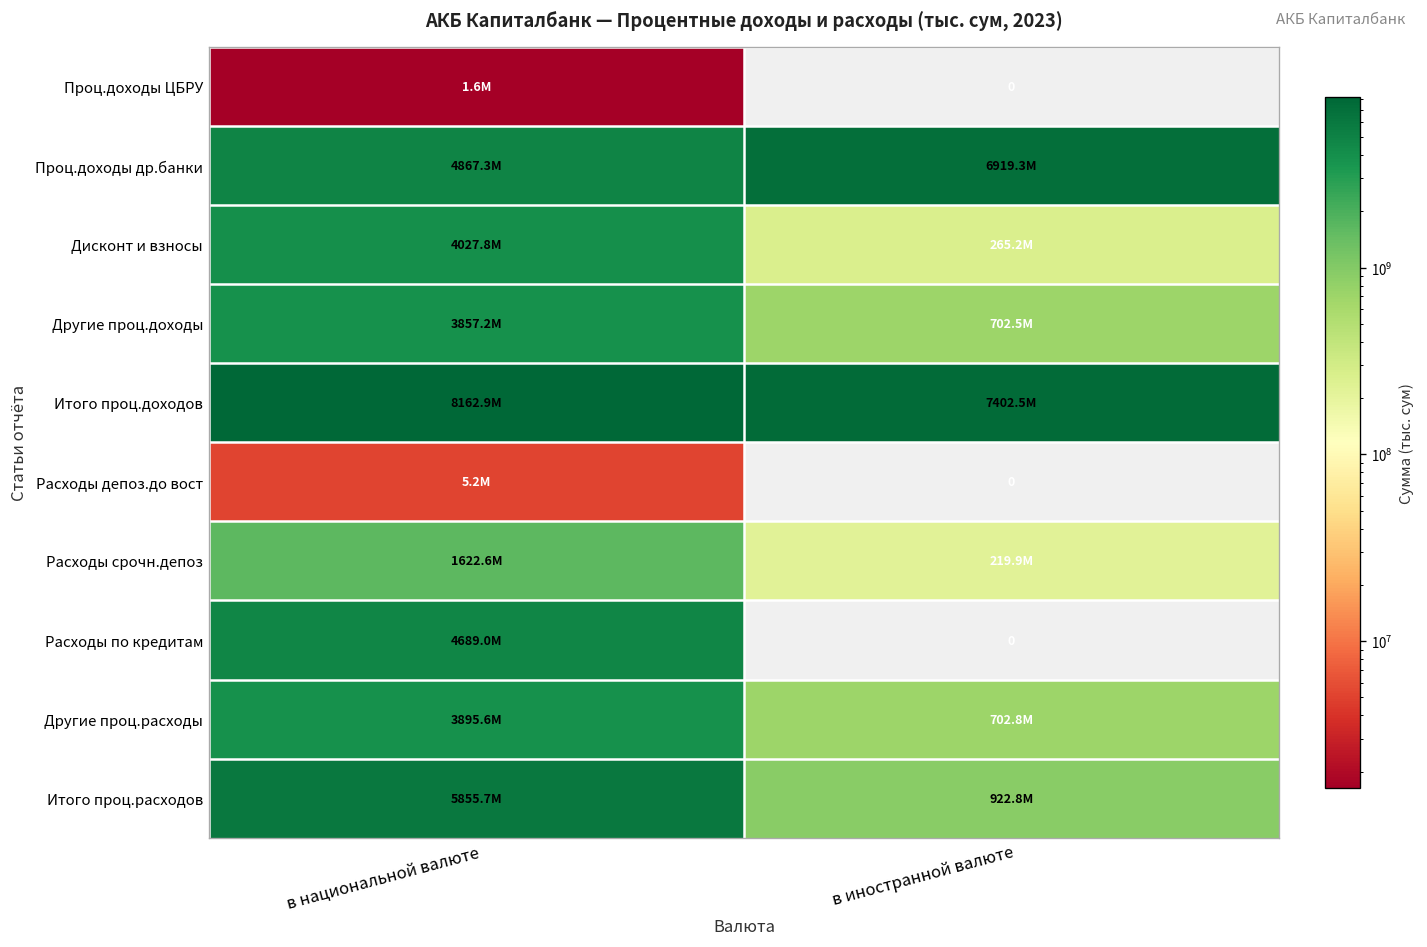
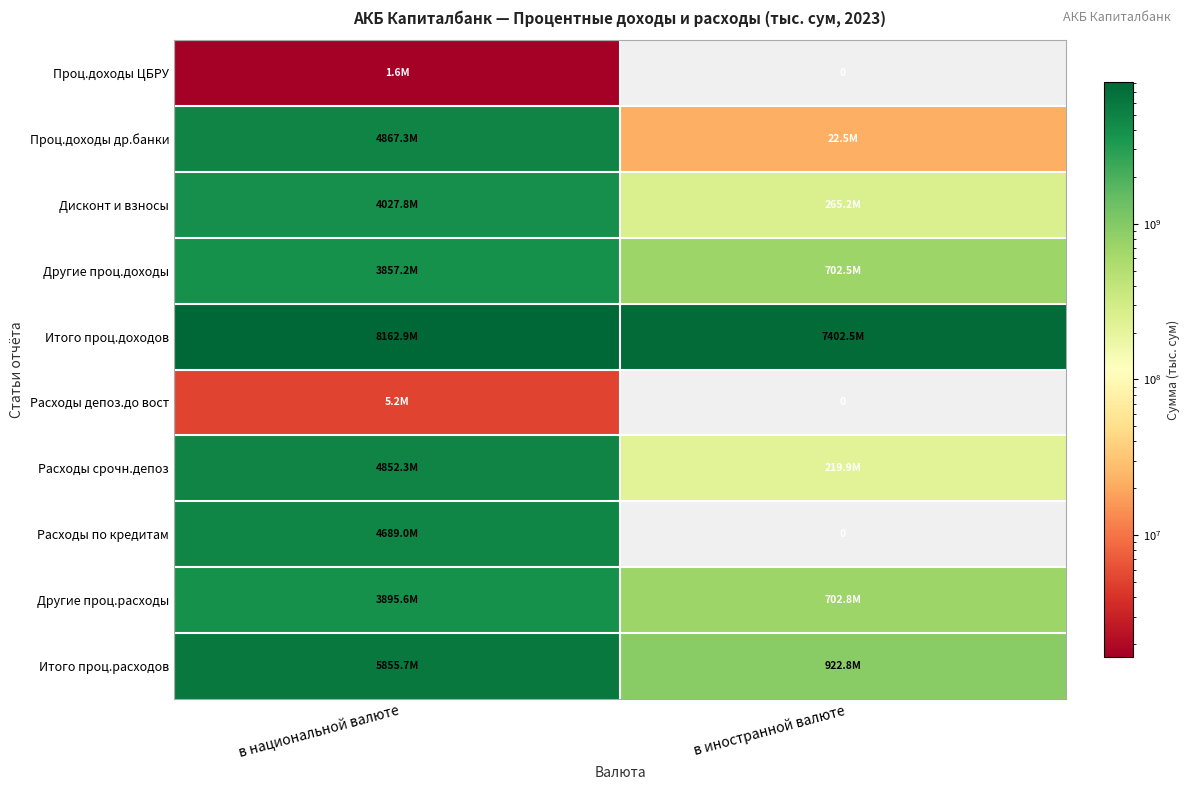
  {
    "Проц.доходы ЦБРУ": {
      "в национальной валюте": "1.6M"
    },
    "Проц.доходы др.банки": {
      "в национальной валюте": "4867.3M",
-     "в иностранной валюте": "6919.3M"
+     "в иностранной валюте": "22.5M"
    },
    "Дисконт и взносы": {
      "в национальной валюте": "4027.8M",
      "в иностранной валюте": "265.2M"
    },
    "Другие проц.доходы": {
      "в национальной валюте": "3857.2M",
      "в иностранной валюте": "702.5M"
    },
    "Итого проц.доходов": {
      "в национальной валюте": "8162.9M",
      "в иностранной валюте": "7402.5M"
    },
    "Расходы депоз.до вост": {
      "в национальной валюте": "5.2M"
    },
    "Расходы срочн.депоз": {
-     "в национальной валюте": "1622.6M",
+     "в национальной валюте": "4852.3M",
      "в иностранной валюте": "219.9M"
    },
    "Расходы по кредитам": {
      "в национальной валюте": "4689.0M"
    },
    "Другие проц.расходы": {
      "в национальной валюте": "3895.6M",
      "в иностранной валюте": "702.8M"
    },
    "Итого проц.расходов": {
      "в национальной валюте": "5855.7M",
      "в иностранной валюте": "922.8M"
    }
  }
